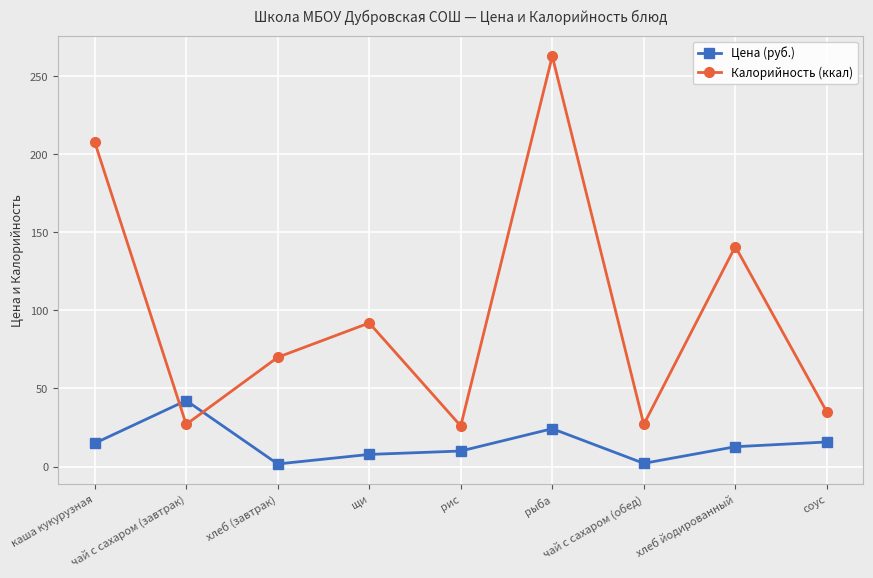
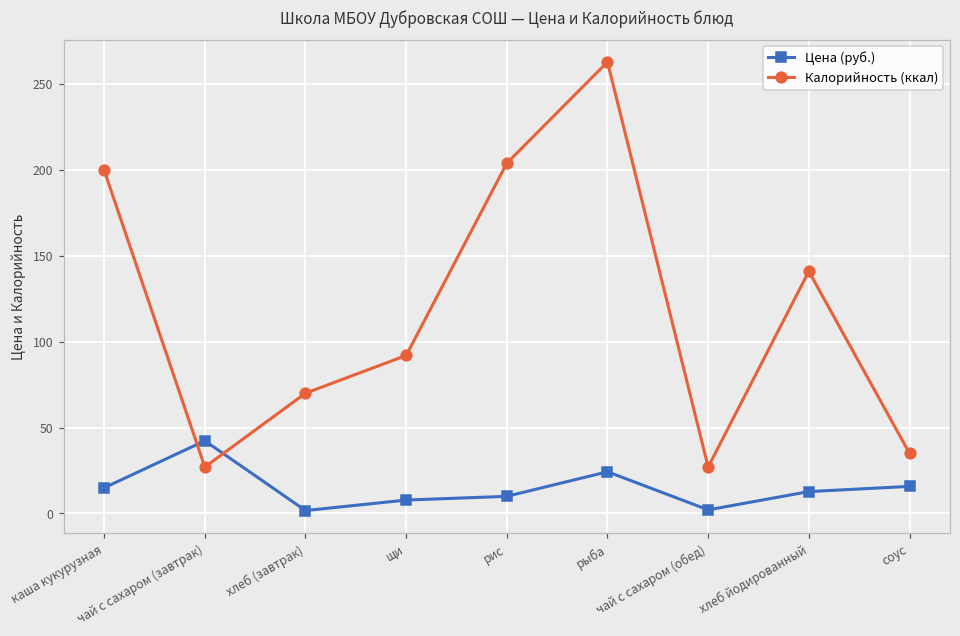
  {
    "Цена (руб.)": {
      "каша кукурузная": 15,
      "чай с сахаром (завтрак)": 42,
      "хлеб (завтрак)": 2,
      "щи": 8,
      "рис": 10,
      "рыба": 24,
      "чай с сахаром (обед)": 2,
      "хлеб йодированный": 13,
      "соус": 16
    },
    "Калорийность (ккал)": {
-     "каша кукурузная": 208,
+     "каша кукурузная": 200,
      "чай с сахаром (завтрак)": 27,
      "хлеб (завтрак)": 70,
      "щи": 92,
-     "рис": 26,
+     "рис": 204,
      "рыба": 263,
      "чай с сахаром (обед)": 27,
      "хлеб йодированный": 141,
      "соус": 35
    }
  }
